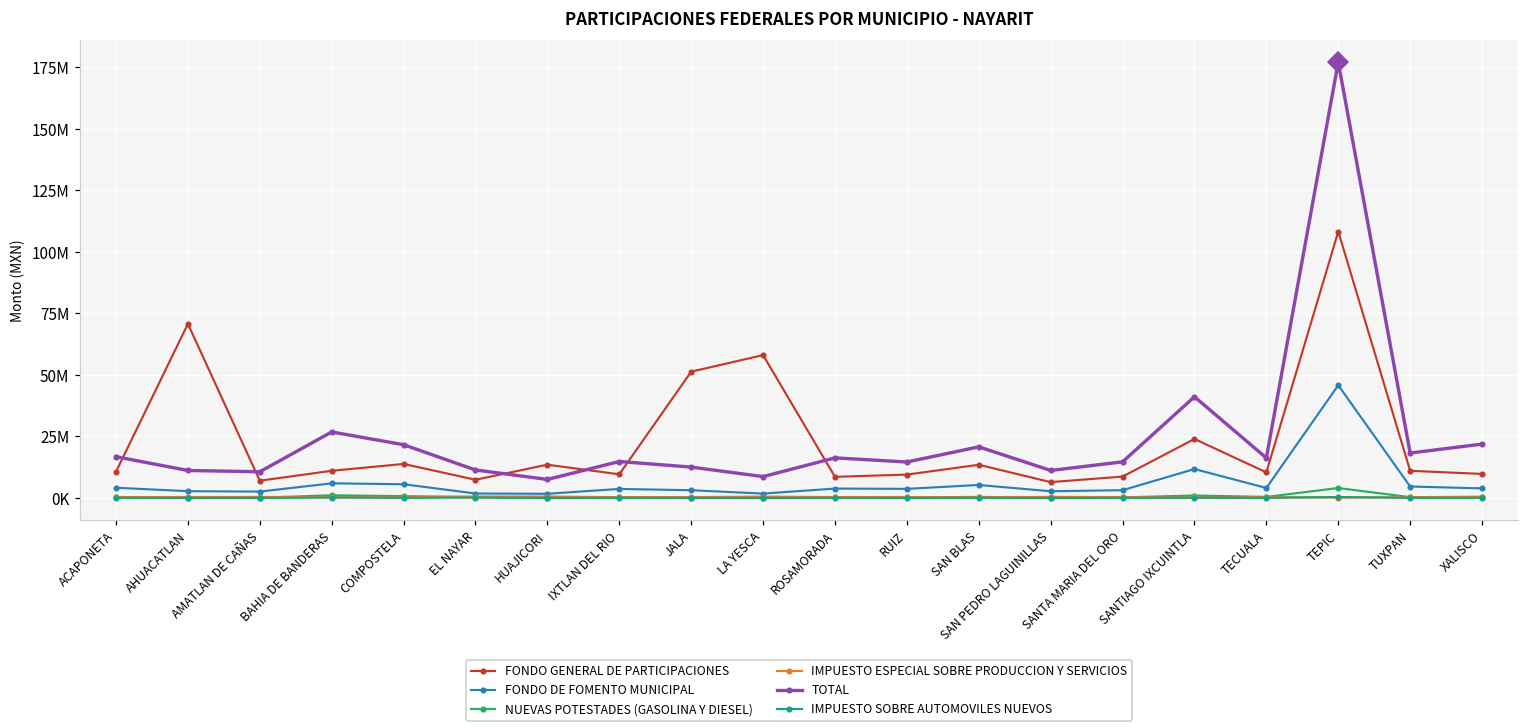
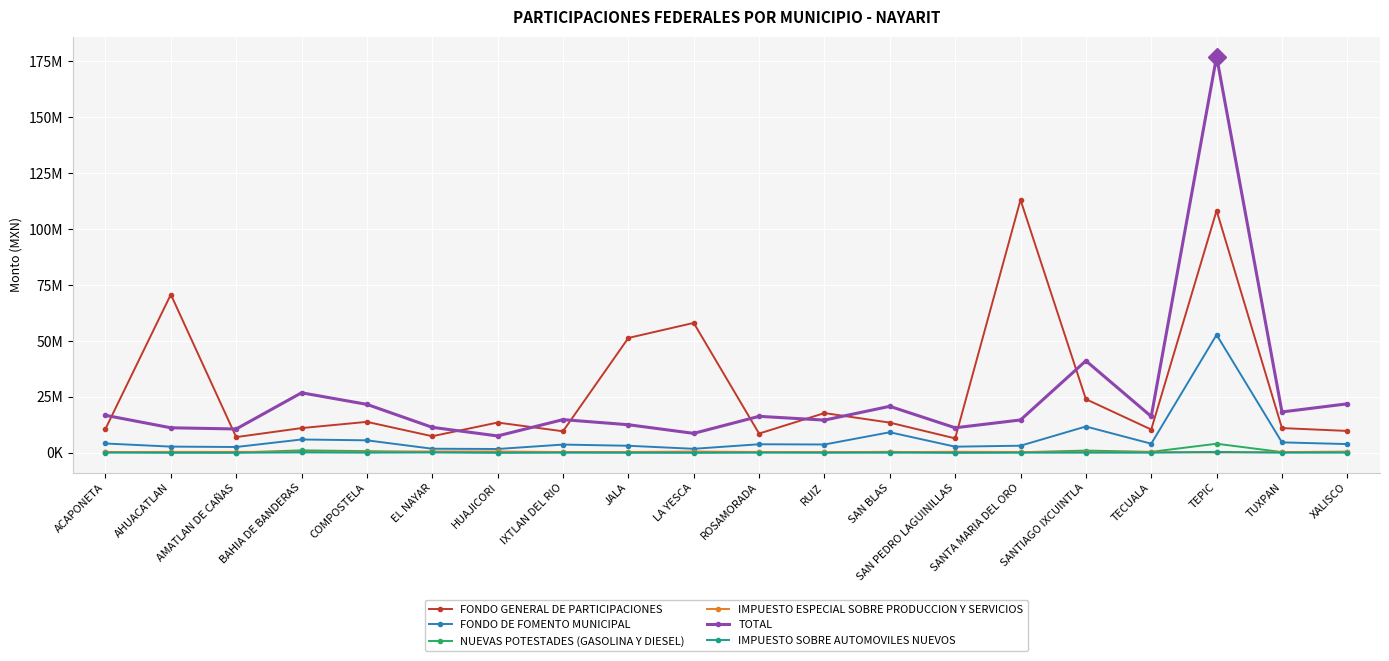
  {
    "FONDO GENERAL DE PARTICIPACIONES": {
      "ACAPONETA": 11000000,
      "AHUACATLAN": 71000000,
      "AMATLAN DE CAÑAS": 7000000,
      "BAHIA DE BANDERAS": 11000000,
      "COMPOSTELA": 14000000,
      "EL NAYAR": 7000000,
      "HUAJICORI": 14000000,
      "IXTLAN DEL RIO": 10000000,
      "JALA": 51000000,
      "LA YESCA": 58000000,
      "ROSAMORADA": 9000000,
-     "RUIZ": 10000000,
+     "RUIZ": 18000000,
      "SAN BLAS": 13000000,
      "SAN PEDRO LAGUINILLAS": 6000000,
-     "SANTA MARIA DEL ORO": 9000000,
+     "SANTA MARIA DEL ORO": 113000000,
      "SANTIAGO IXCUINTLA": 24000000,
      "TECUALA": 10000000,
      "TEPIC": 108000000,
      "TUXPAN": 11000000,
      "XALISCO": 10000000
    },
    "FONDO DE FOMENTO MUNICIPAL": {
      "ACAPONETA": 4000000,
      "AHUACATLAN": 3000000,
      "AMATLAN DE CAÑAS": 3000000,
      "BAHIA DE BANDERAS": 6000000,
      "COMPOSTELA": 6000000,
      "EL NAYAR": 2000000,
      "IXTLAN DEL RIO": 4000000,
      "JALA": 3000000,
      "LA YESCA": 2000000,
      "ROSAMORADA": 4000000,
      "RUIZ": 4000000,
-     "SAN BLAS": 5000000,
+     "SAN BLAS": 9000000,
      "SAN PEDRO LAGUINILLAS": 3000000,
      "SANTA MARIA DEL ORO": 3000000,
      "SANTIAGO IXCUINTLA": 12000000,
      "TECUALA": 4000000,
-     "TEPIC": 46000000,
+     "TEPIC": 53000000,
      "TUXPAN": 5000000,
      "XALISCO": 4000000
    }
  }
